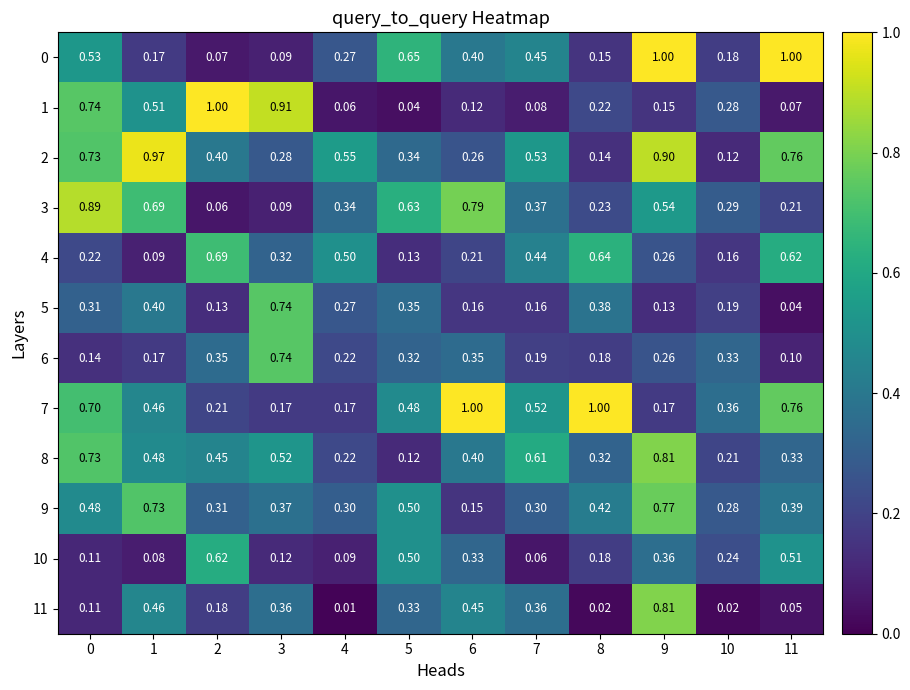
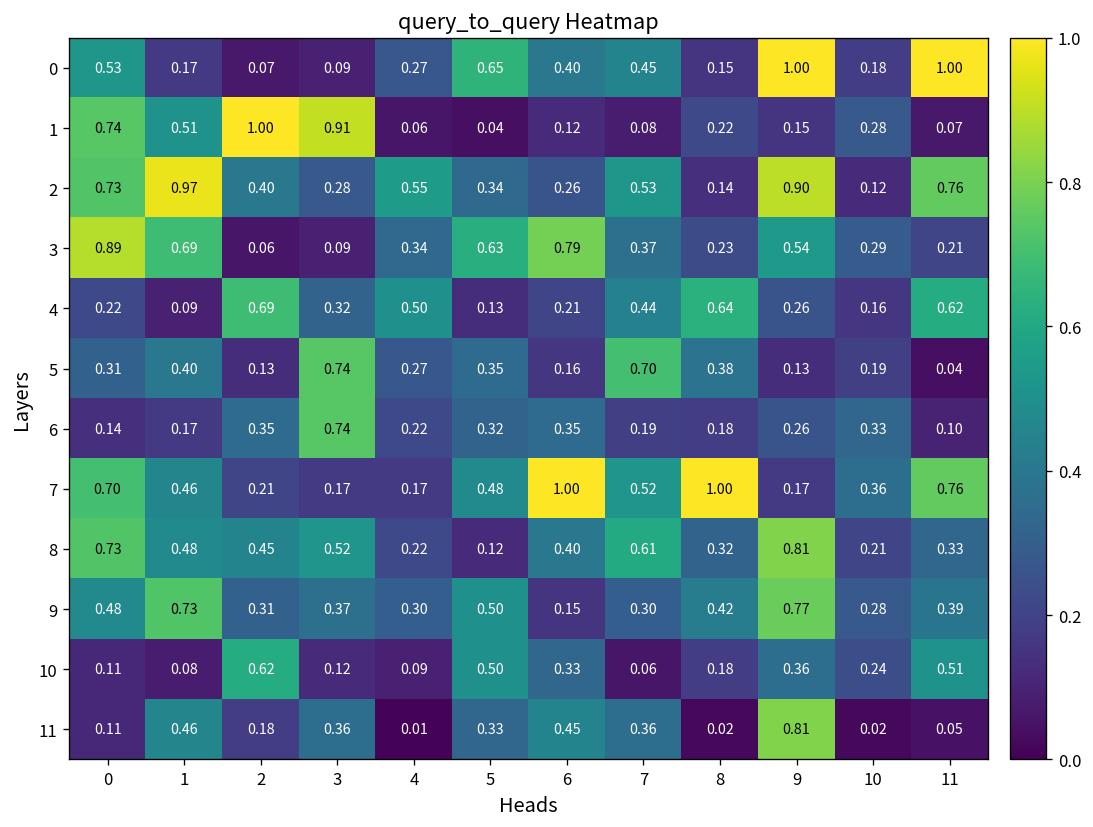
  {
    "0": {
      "0": 0.53,
      "1": 0.17,
      "2": 0.07,
      "3": 0.09,
      "4": 0.27,
      "5": 0.65,
      "6": 0.40,
      "7": 0.45,
      "8": 0.15,
      "9": 1.00,
      "10": 0.18,
      "11": 1.00
    },
    "1": {
      "0": 0.74,
      "1": 0.51,
      "2": 1.00,
      "3": 0.91,
      "4": 0.06,
      "5": 0.04,
      "6": 0.12,
      "7": 0.08,
      "8": 0.22,
      "9": 0.15,
      "10": 0.28,
      "11": 0.07
    },
    "2": {
      "0": 0.73,
      "1": 0.97,
      "2": 0.40,
      "3": 0.28,
      "4": 0.55,
      "5": 0.34,
      "6": 0.26,
      "7": 0.53,
      "8": 0.14,
      "9": 0.90,
      "10": 0.12,
      "11": 0.76
    },
    "3": {
      "0": 0.89,
      "1": 0.69,
      "2": 0.06,
      "3": 0.09,
      "4": 0.34,
      "5": 0.63,
      "6": 0.79,
      "7": 0.37,
      "8": 0.23,
      "9": 0.54,
      "10": 0.29,
      "11": 0.21
    },
    "4": {
      "0": 0.22,
      "1": 0.09,
      "2": 0.69,
      "3": 0.32,
      "4": 0.50,
      "5": 0.13,
      "6": 0.21,
      "7": 0.44,
      "8": 0.64,
      "9": 0.26,
      "10": 0.16,
      "11": 0.62
    },
    "5": {
      "0": 0.31,
      "1": 0.40,
      "2": 0.13,
      "3": 0.74,
      "4": 0.27,
      "5": 0.35,
      "6": 0.16,
-     "7": 0.16,
+     "7": 0.70,
      "8": 0.38,
      "9": 0.13,
      "10": 0.19,
      "11": 0.04
    },
    "6": {
      "0": 0.14,
      "1": 0.17,
      "2": 0.35,
      "3": 0.74,
      "4": 0.22,
      "5": 0.32,
      "6": 0.35,
      "7": 0.19,
      "8": 0.18,
      "9": 0.26,
      "10": 0.33,
      "11": 0.10
    },
    "7": {
      "0": 0.70,
      "1": 0.46,
      "2": 0.21,
      "3": 0.17,
      "4": 0.17,
      "5": 0.48,
      "6": 1.00,
      "7": 0.52,
      "8": 1.00,
      "9": 0.17,
      "10": 0.36,
      "11": 0.76
    },
    "8": {
      "0": 0.73,
      "1": 0.48,
      "2": 0.45,
      "3": 0.52,
      "4": 0.22,
      "5": 0.12,
      "6": 0.40,
      "7": 0.61,
      "8": 0.32,
      "9": 0.81,
      "10": 0.21,
      "11": 0.33
    },
    "9": {
      "0": 0.48,
      "1": 0.73,
      "2": 0.31,
      "3": 0.37,
      "4": 0.30,
      "5": 0.50,
      "6": 0.15,
      "7": 0.30,
      "8": 0.42,
      "9": 0.77,
      "10": 0.28,
      "11": 0.39
    },
    "10": {
      "0": 0.11,
      "1": 0.08,
      "2": 0.62,
      "3": 0.12,
      "4": 0.09,
      "5": 0.50,
      "6": 0.33,
      "7": 0.06,
      "8": 0.18,
      "9": 0.36,
      "10": 0.24,
      "11": 0.51
    },
    "11": {
      "0": 0.11,
      "1": 0.46,
      "2": 0.18,
      "3": 0.36,
      "4": 0.01,
      "5": 0.33,
      "6": 0.45,
      "7": 0.36,
      "8": 0.02,
      "9": 0.81,
      "10": 0.02,
      "11": 0.05
    }
  }
